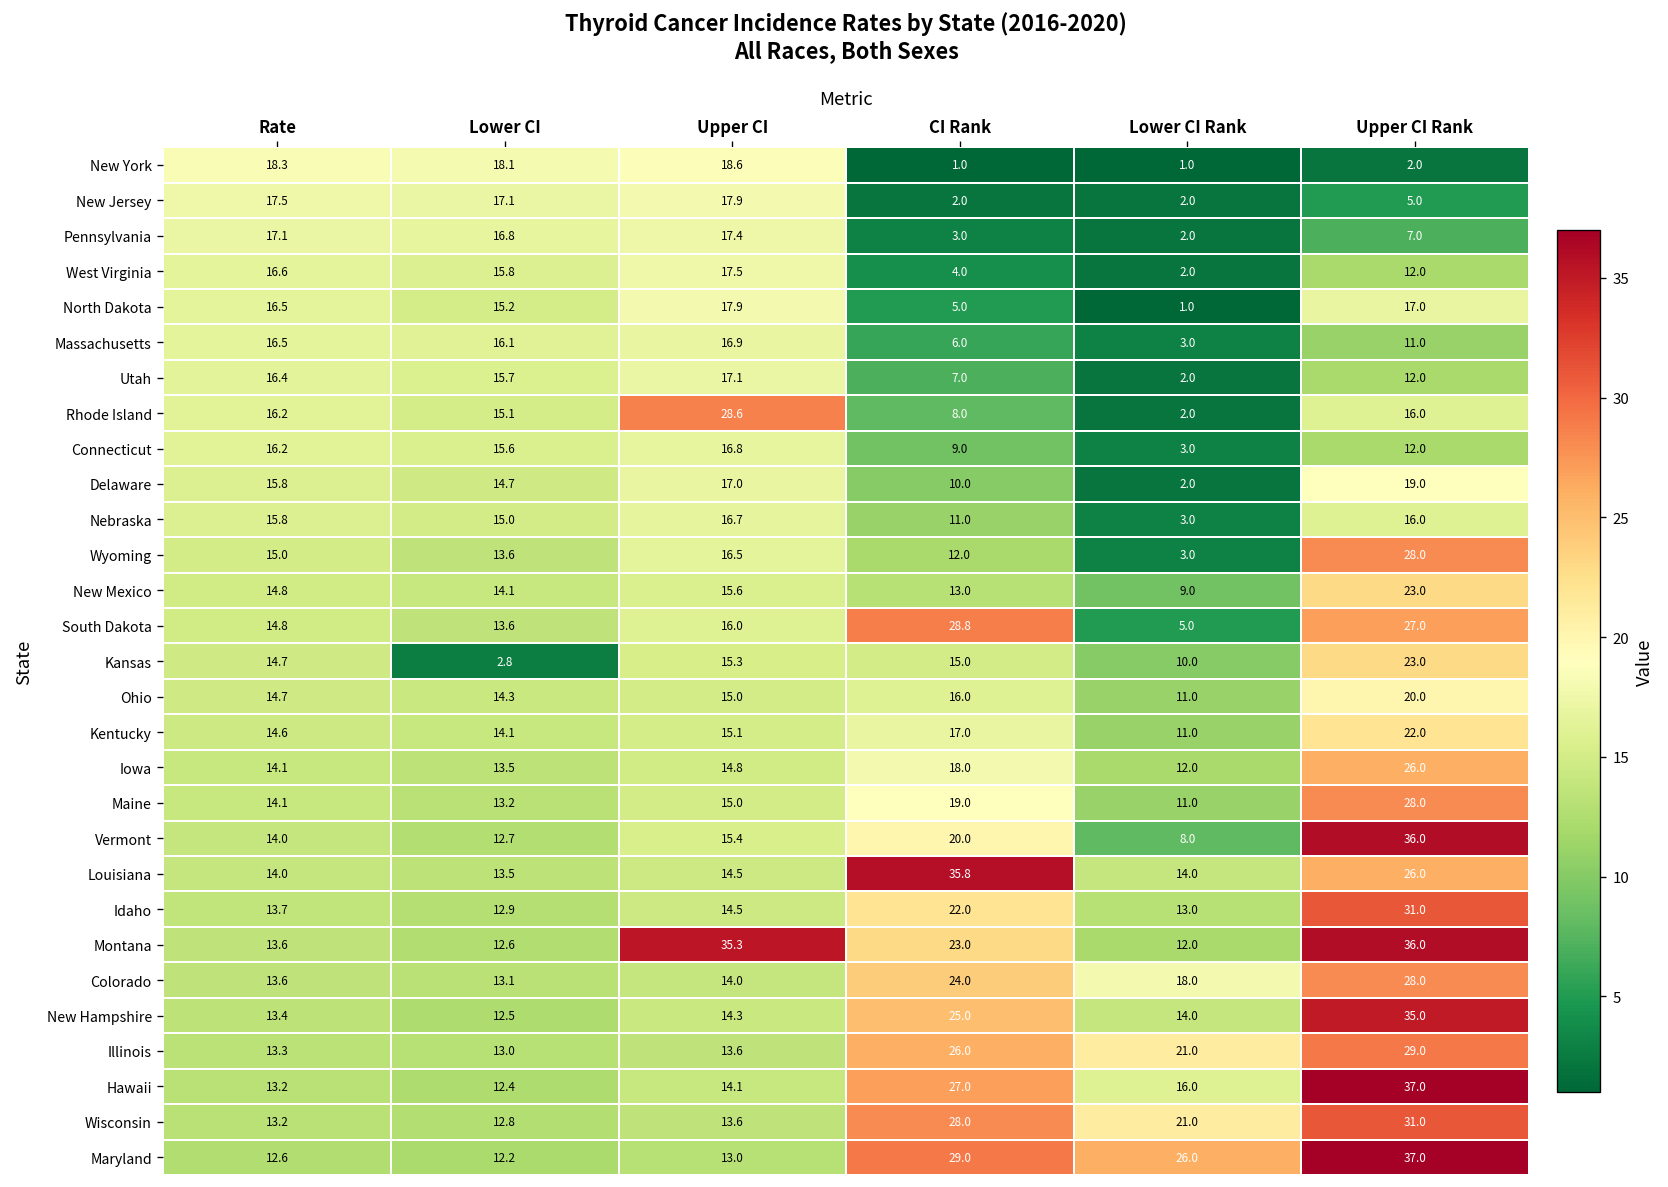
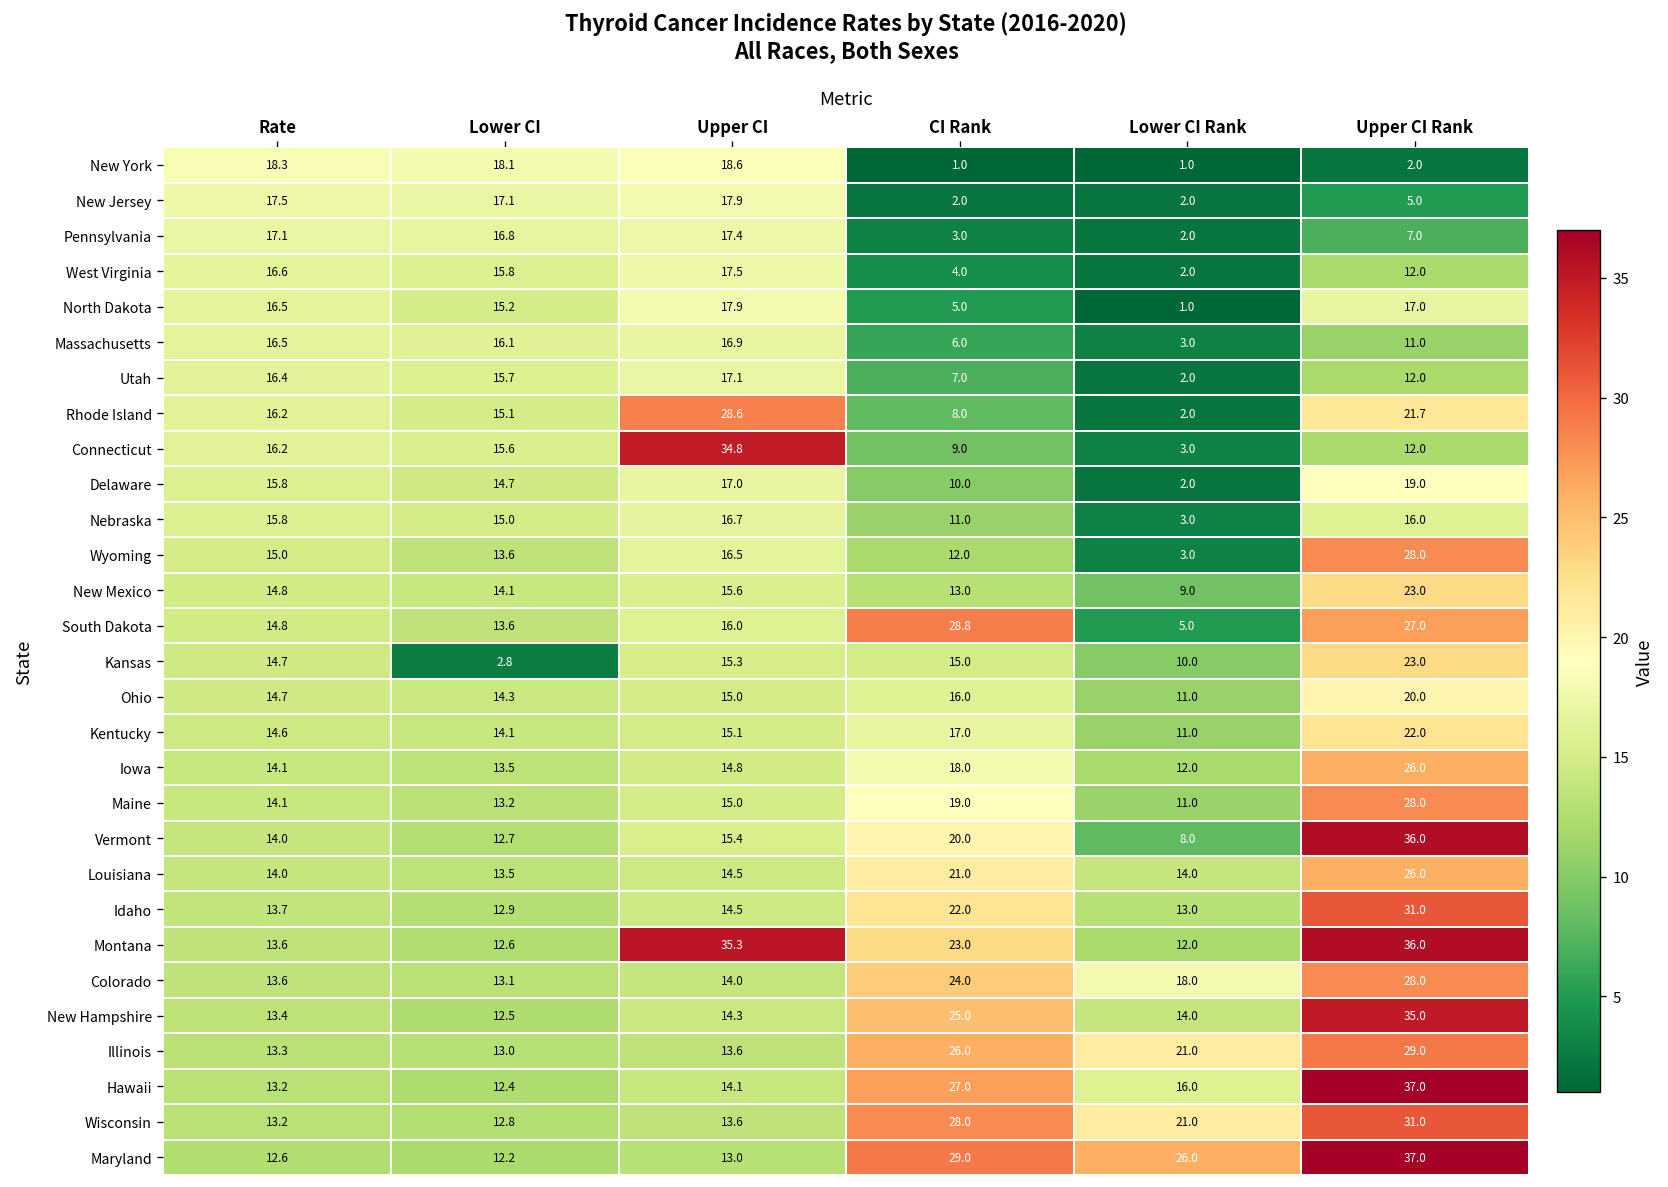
  {
    "New York": {
      "Rate": 18.3,
      "Lower CI": 18.1,
      "Upper CI": 18.6,
      "CI Rank": 1.0,
      "Lower CI Rank": 1.0,
      "Upper CI Rank": 2.0
    },
    "New Jersey": {
      "Rate": 17.5,
      "Lower CI": 17.1,
      "Upper CI": 17.9,
      "CI Rank": 2.0,
      "Lower CI Rank": 2.0,
      "Upper CI Rank": 5.0
    },
    "Pennsylvania": {
      "Rate": 17.1,
      "Lower CI": 16.8,
      "Upper CI": 17.4,
      "CI Rank": 3.0,
      "Lower CI Rank": 2.0,
      "Upper CI Rank": 7.0
    },
    "West Virginia": {
      "Rate": 16.6,
      "Lower CI": 15.8,
      "Upper CI": 17.5,
      "CI Rank": 4.0,
      "Lower CI Rank": 2.0,
      "Upper CI Rank": 12.0
    },
    "North Dakota": {
      "Rate": 16.5,
      "Lower CI": 15.2,
      "Upper CI": 17.9,
      "CI Rank": 5.0,
      "Lower CI Rank": 1.0,
      "Upper CI Rank": 17.0
    },
    "Massachusetts": {
      "Rate": 16.5,
      "Lower CI": 16.1,
      "Upper CI": 16.9,
      "CI Rank": 6.0,
      "Lower CI Rank": 3.0,
      "Upper CI Rank": 11.0
    },
    "Utah": {
      "Rate": 16.4,
      "Lower CI": 15.7,
      "Upper CI": 17.1,
      "CI Rank": 7.0,
      "Lower CI Rank": 2.0,
      "Upper CI Rank": 12.0
    },
    "Rhode Island": {
      "Rate": 16.2,
      "Lower CI": 15.1,
      "Upper CI": 28.6,
      "CI Rank": 8.0,
      "Lower CI Rank": 2.0,
-     "Upper CI Rank": 16.0
+     "Upper CI Rank": 21.7
    },
    "Connecticut": {
      "Rate": 16.2,
      "Lower CI": 15.6,
-     "Upper CI": 16.8,
+     "Upper CI": 34.8,
      "CI Rank": 9.0,
      "Lower CI Rank": 3.0,
      "Upper CI Rank": 12.0
    },
    "Delaware": {
      "Rate": 15.8,
      "Lower CI": 14.7,
      "Upper CI": 17.0,
      "CI Rank": 10.0,
      "Lower CI Rank": 2.0,
      "Upper CI Rank": 19.0
    },
    "Nebraska": {
      "Rate": 15.8,
      "Lower CI": 15.0,
      "Upper CI": 16.7,
      "CI Rank": 11.0,
      "Lower CI Rank": 3.0,
      "Upper CI Rank": 16.0
    },
    "Wyoming": {
      "Rate": 15.0,
      "Lower CI": 13.6,
      "Upper CI": 16.5,
      "CI Rank": 12.0,
      "Lower CI Rank": 3.0,
      "Upper CI Rank": 28.0
    },
    "New Mexico": {
      "Rate": 14.8,
      "Lower CI": 14.1,
      "Upper CI": 15.6,
      "CI Rank": 13.0,
      "Lower CI Rank": 9.0,
      "Upper CI Rank": 23.0
    },
    "South Dakota": {
      "Rate": 14.8,
      "Lower CI": 13.6,
      "Upper CI": 16.0,
      "CI Rank": 28.8,
      "Lower CI Rank": 5.0,
      "Upper CI Rank": 27.0
    },
    "Kansas": {
      "Rate": 14.7,
      "Lower CI": 2.8,
      "Upper CI": 15.3,
      "CI Rank": 15.0,
      "Lower CI Rank": 10.0,
      "Upper CI Rank": 23.0
    },
    "Ohio": {
      "Rate": 14.7,
      "Lower CI": 14.3,
      "Upper CI": 15.0,
      "CI Rank": 16.0,
      "Lower CI Rank": 11.0,
      "Upper CI Rank": 20.0
    },
    "Kentucky": {
      "Rate": 14.6,
      "Lower CI": 14.1,
      "Upper CI": 15.1,
      "CI Rank": 17.0,
      "Lower CI Rank": 11.0,
      "Upper CI Rank": 22.0
    },
    "Iowa": {
      "Rate": 14.1,
      "Lower CI": 13.5,
      "Upper CI": 14.8,
      "CI Rank": 18.0,
      "Lower CI Rank": 12.0,
      "Upper CI Rank": 26.0
    },
    "Maine": {
      "Rate": 14.1,
      "Lower CI": 13.2,
      "Upper CI": 15.0,
      "CI Rank": 19.0,
      "Lower CI Rank": 11.0,
      "Upper CI Rank": 28.0
    },
    "Vermont": {
      "Rate": 14.0,
      "Lower CI": 12.7,
      "Upper CI": 15.4,
      "CI Rank": 20.0,
      "Lower CI Rank": 8.0,
      "Upper CI Rank": 36.0
    },
    "Louisiana": {
      "Rate": 14.0,
      "Lower CI": 13.5,
      "Upper CI": 14.5,
-     "CI Rank": 35.8,
+     "CI Rank": 21.0,
      "Lower CI Rank": 14.0,
      "Upper CI Rank": 26.0
    },
    "Idaho": {
      "Rate": 13.7,
      "Lower CI": 12.9,
      "Upper CI": 14.5,
      "CI Rank": 22.0,
      "Lower CI Rank": 13.0,
      "Upper CI Rank": 31.0
    },
    "Montana": {
      "Rate": 13.6,
      "Lower CI": 12.6,
      "Upper CI": 35.3,
      "CI Rank": 23.0,
      "Lower CI Rank": 12.0,
      "Upper CI Rank": 36.0
    },
    "Colorado": {
      "Rate": 13.6,
      "Lower CI": 13.1,
      "Upper CI": 14.0,
      "CI Rank": 24.0,
      "Lower CI Rank": 18.0,
      "Upper CI Rank": 28.0
    },
    "New Hampshire": {
      "Rate": 13.4,
      "Lower CI": 12.5,
      "Upper CI": 14.3,
      "CI Rank": 25.0,
      "Lower CI Rank": 14.0,
      "Upper CI Rank": 35.0
    },
    "Illinois": {
      "Rate": 13.3,
      "Lower CI": 13.0,
      "Upper CI": 13.6,
      "CI Rank": 26.0,
      "Lower CI Rank": 21.0,
      "Upper CI Rank": 29.0
    },
    "Hawaii": {
      "Rate": 13.2,
      "Lower CI": 12.4,
      "Upper CI": 14.1,
      "CI Rank": 27.0,
      "Lower CI Rank": 16.0,
      "Upper CI Rank": 37.0
    },
    "Wisconsin": {
      "Rate": 13.2,
      "Lower CI": 12.8,
      "Upper CI": 13.6,
      "CI Rank": 28.0,
      "Lower CI Rank": 21.0,
      "Upper CI Rank": 31.0
    },
    "Maryland": {
      "Rate": 12.6,
      "Lower CI": 12.2,
      "Upper CI": 13.0,
      "CI Rank": 29.0,
      "Lower CI Rank": 26.0,
      "Upper CI Rank": 37.0
    }
  }
